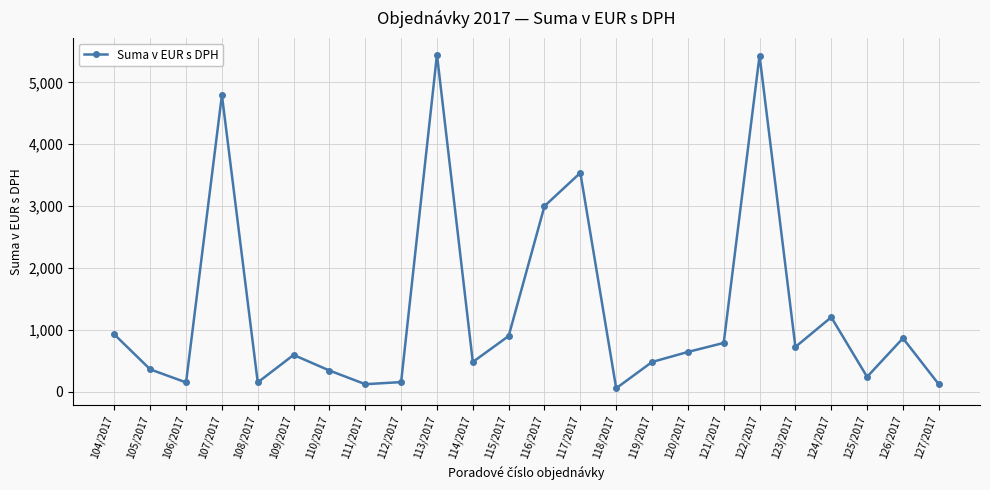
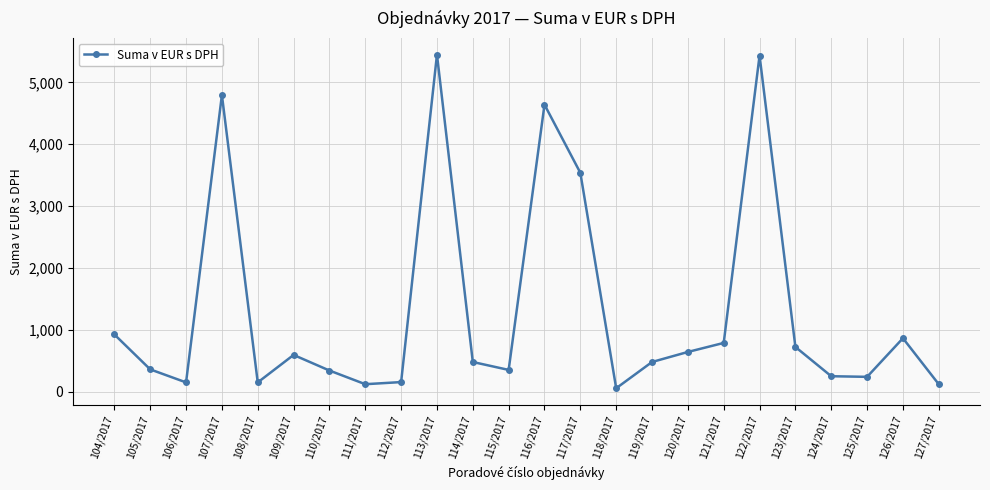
  {
    "104/2017": "900",
    "105/2017": "400",
    "106/2017": "200",
    "107/2017": "4,800",
    "108/2017": "200",
    "109/2017": "600",
    "110/2017": "300",
    "111/2017": "100",
    "112/2017": "200",
    "113/2017": "5,400",
    "114/2017": "500",
-   "115/2017": "900",
-   "116/2017": "3,000",
+   "115/2017": "400",
+   "116/2017": "4,600",
    "117/2017": "3,500",
    "118/2017": "100",
    "119/2017": "500",
    "120/2017": "600",
    "121/2017": "800",
    "122/2017": "5,400",
    "123/2017": "700",
-   "124/2017": "1,200",
+   "124/2017": "300",
    "125/2017": "200",
    "126/2017": "900",
    "127/2017": "100"
  }
